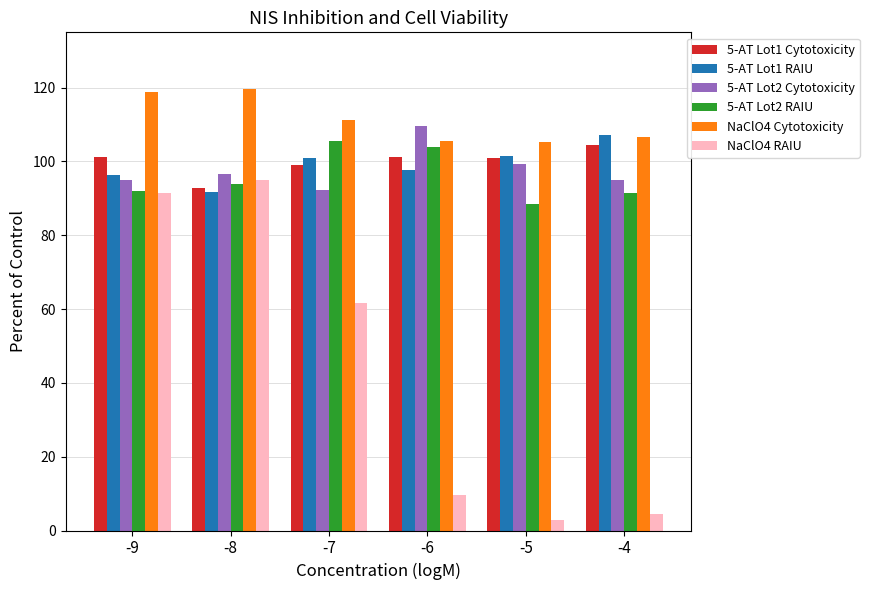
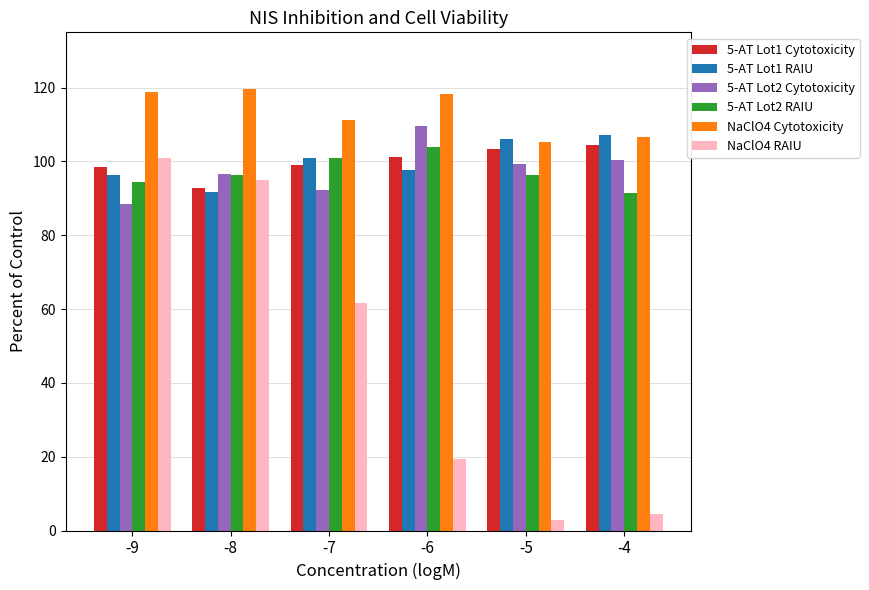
  {
    "5-AT Lot1 Cytotoxicity": {
-     "-9": 101,
+     "-9": 99,
      "-8": 93,
      "-7": 99,
      "-6": 101,
-     "-5": 101,
+     "-5": 103,
      "-4": 104
    },
    "5-AT Lot1 RAIU": {
      "-9": 96,
      "-8": 92,
      "-7": 101,
      "-6": 98,
-     "-5": 102,
+     "-5": 106,
      "-4": 107
    },
    "5-AT Lot2 Cytotoxicity": {
-     "-9": 95,
+     "-9": 89,
      "-8": 97,
      "-7": 92,
      "-6": 110,
      "-5": 99,
-     "-4": 95
+     "-4": 100
    },
    "5-AT Lot2 RAIU": {
-     "-9": 92,
-     "-8": 94,
-     "-7": 106,
+     "-9": 94,
+     "-8": 96,
+     "-7": 101,
      "-6": 104,
-     "-5": 89,
+     "-5": 96,
      "-4": 92
    },
    "NaClO4 Cytotoxicity": {
      "-9": 119,
      "-8": 120,
      "-7": 111,
-     "-6": 105,
+     "-6": 118,
      "-5": 105,
      "-4": 107
    },
    "NaClO4 RAIU": {
-     "-9": 92,
+     "-9": 101,
      "-8": 95,
      "-7": 62,
-     "-6": 10,
+     "-6": 19,
      "-5": 3,
      "-4": 5
    }
  }
